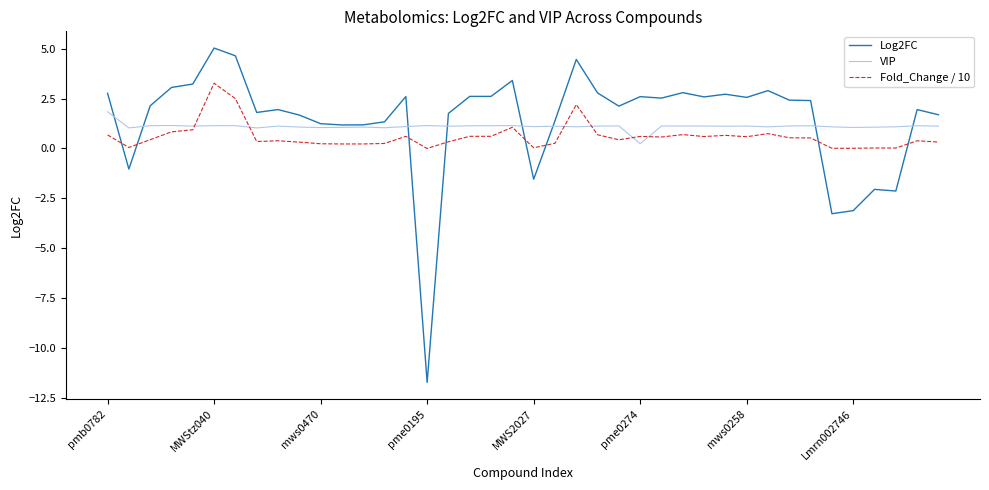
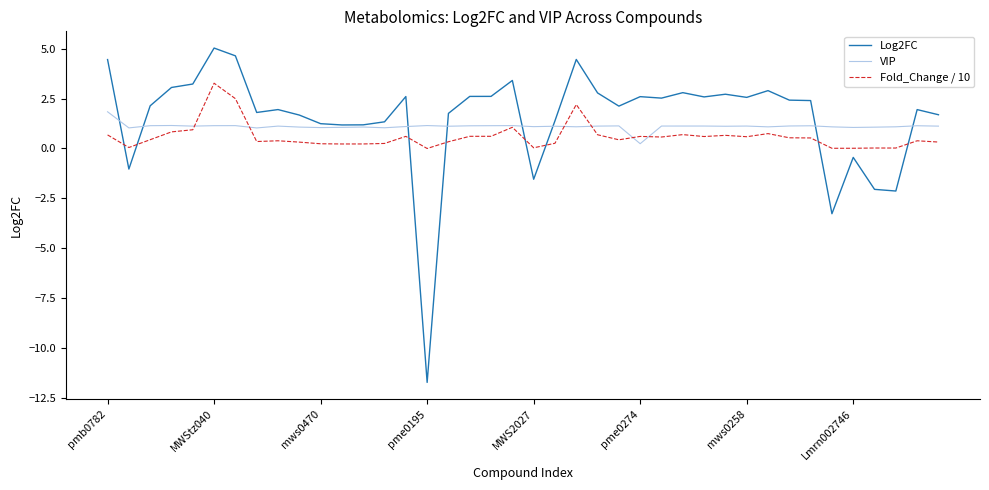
  {
    "Log2FC": {
-     "pmb0782": 2.8,
+     "pmb0782": 4.5,
      "MWStz040": 5.0,
      "mws0470": 1.2,
      "pme0195": -11.7,
      "MWS2027": -1.5,
      "pme0274": 2.6,
      "mws0258": 2.6,
-     "Lmrn002746": -3.1
+     "Lmrn002746": -0.4
    },
    "VIP": {
      "pmb0782": 1.8,
      "MWStz040": 1.1,
      "mws0470": 1.0,
      "pme0195": 1.1,
      "MWS2027": 1.1,
      "pme0274": 0.2,
      "mws0258": 1.1,
      "Lmrn002746": 1.1
    },
    "Fold_Change / 10": {
      "pmb0782": 0.7,
      "MWStz040": 3.3,
      "mws0470": 0.2,
      "pme0195": 0.0,
      "MWS2027": 0.0,
      "pme0274": 0.6,
      "mws0258": 0.6,
      "Lmrn002746": 0.0
    }
  }
